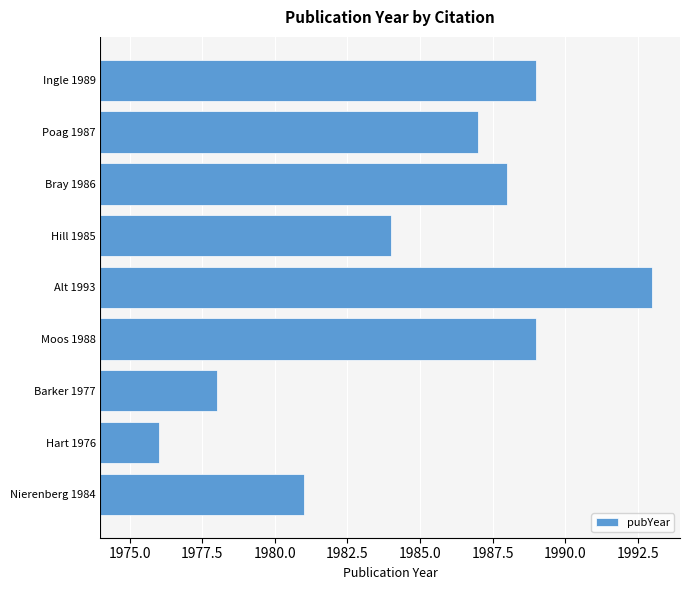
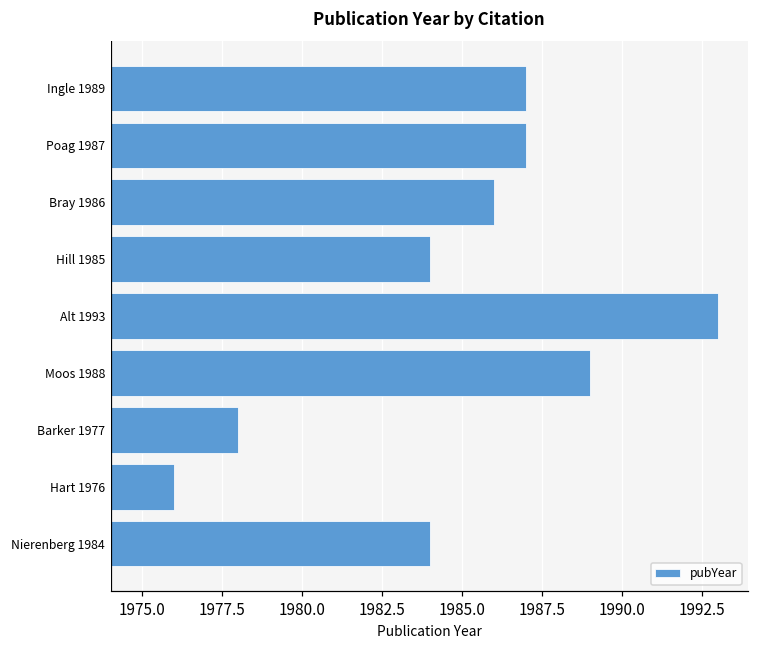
  {
-   "Ingle 1989": 1989,
+   "Ingle 1989": 1987,
    "Poag 1987": 1987,
-   "Bray 1986": 1988,
+   "Bray 1986": 1986,
    "Hill 1985": 1984,
    "Alt 1993": 1993,
    "Moos 1988": 1989,
    "Barker 1977": 1978,
    "Hart 1976": 1976,
-   "Nierenberg 1984": 1981
+   "Nierenberg 1984": 1984
  }
